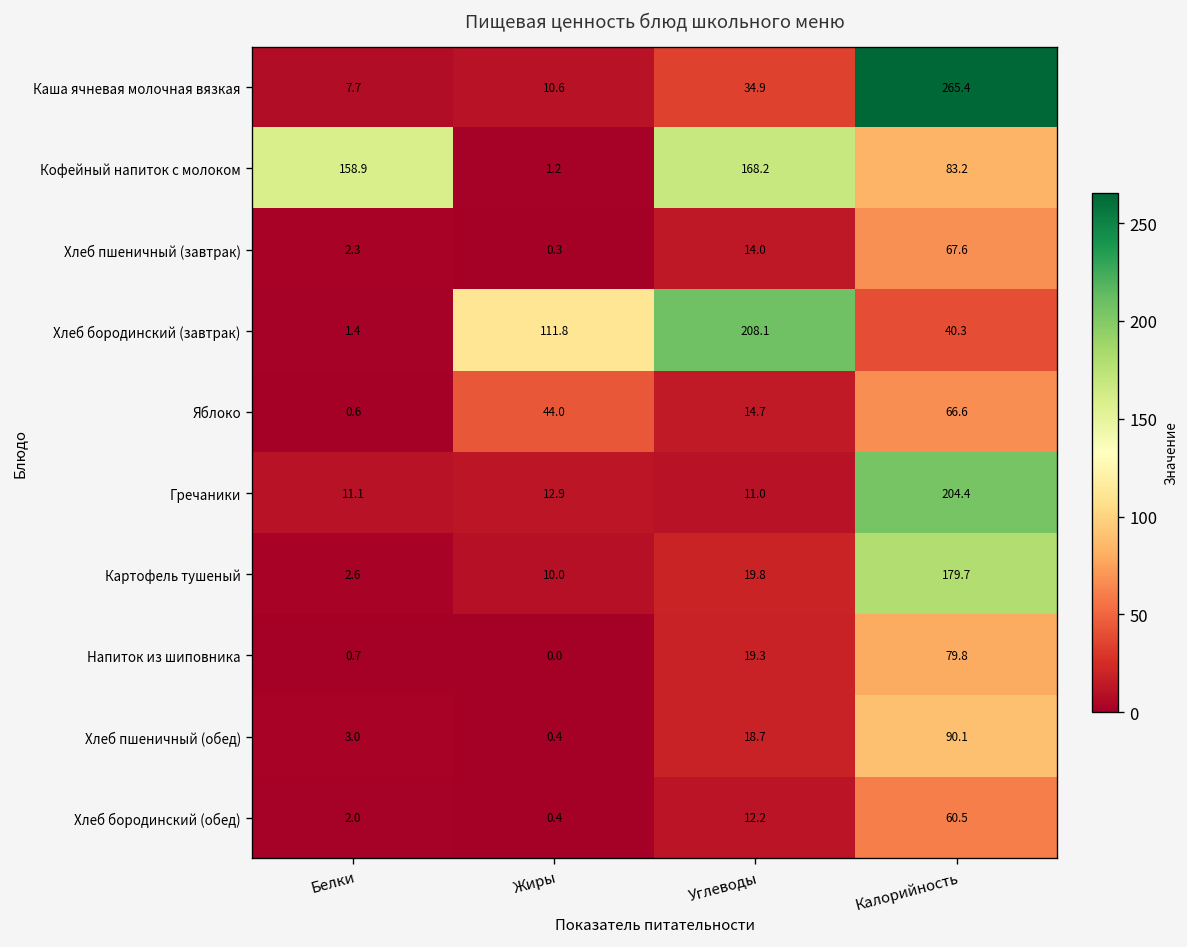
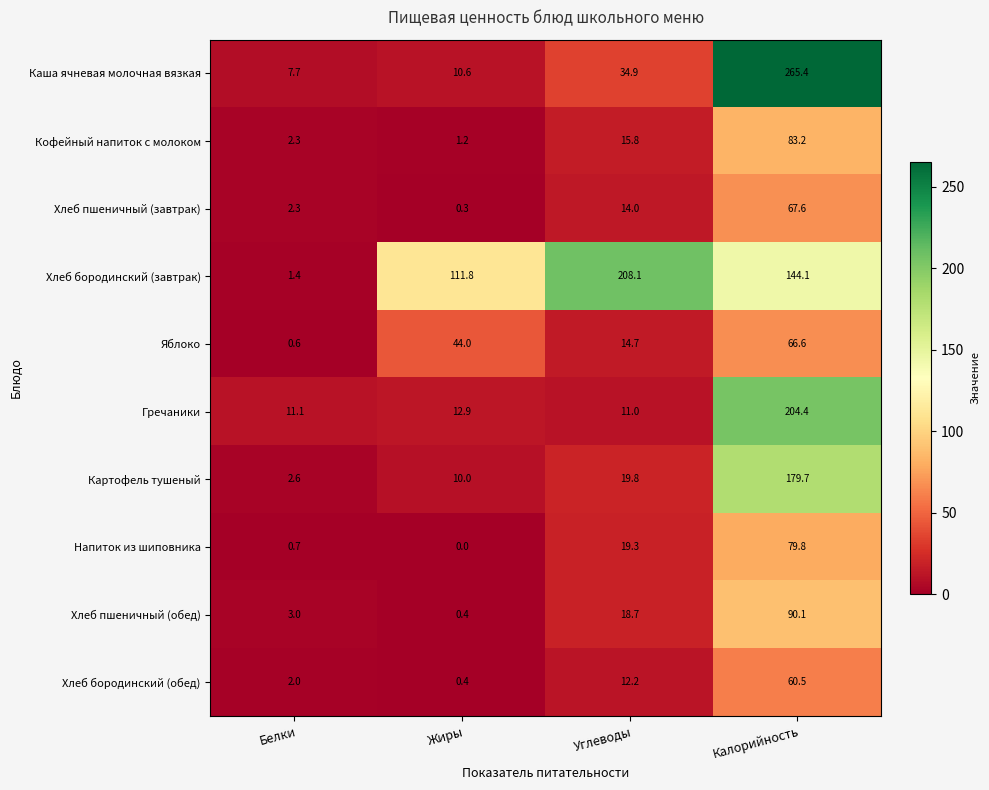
  {
    "Каша ячневая молочная вязкая": {
      "Белки": 7.7,
      "Жиры": 10.6,
      "Углеводы": 34.9,
      "Калорийность": 265.4
    },
    "Кофейный напиток с молоком": {
-     "Белки": 158.9,
+     "Белки": 2.3,
      "Жиры": 1.2,
-     "Углеводы": 168.2,
+     "Углеводы": 15.8,
      "Калорийность": 83.2
    },
    "Хлеб пшеничный (завтрак)": {
      "Белки": 2.3,
      "Жиры": 0.3,
      "Углеводы": 14.0,
      "Калорийность": 67.6
    },
    "Хлеб бородинский (завтрак)": {
      "Белки": 1.4,
      "Жиры": 111.8,
      "Углеводы": 208.1,
-     "Калорийность": 40.3
+     "Калорийность": 144.1
    },
    "Яблоко": {
      "Белки": 0.6,
      "Жиры": 44.0,
      "Углеводы": 14.7,
      "Калорийность": 66.6
    },
    "Гречаники": {
      "Белки": 11.1,
      "Жиры": 12.9,
      "Углеводы": 11.0,
      "Калорийность": 204.4
    },
    "Картофель тушеный": {
      "Белки": 2.6,
      "Жиры": 10.0,
      "Углеводы": 19.8,
      "Калорийность": 179.7
    },
    "Напиток из шиповника": {
      "Белки": 0.7,
      "Жиры": 0.0,
      "Углеводы": 19.3,
      "Калорийность": 79.8
    },
    "Хлеб пшеничный (обед)": {
      "Белки": 3.0,
      "Жиры": 0.4,
      "Углеводы": 18.7,
      "Калорийность": 90.1
    },
    "Хлеб бородинский (обед)": {
      "Белки": 2.0,
      "Жиры": 0.4,
      "Углеводы": 12.2,
      "Калорийность": 60.5
    }
  }
